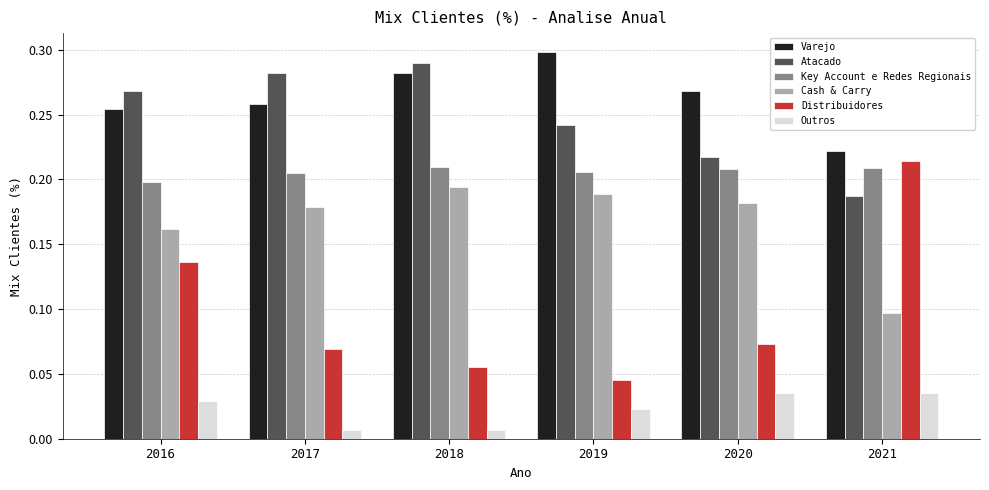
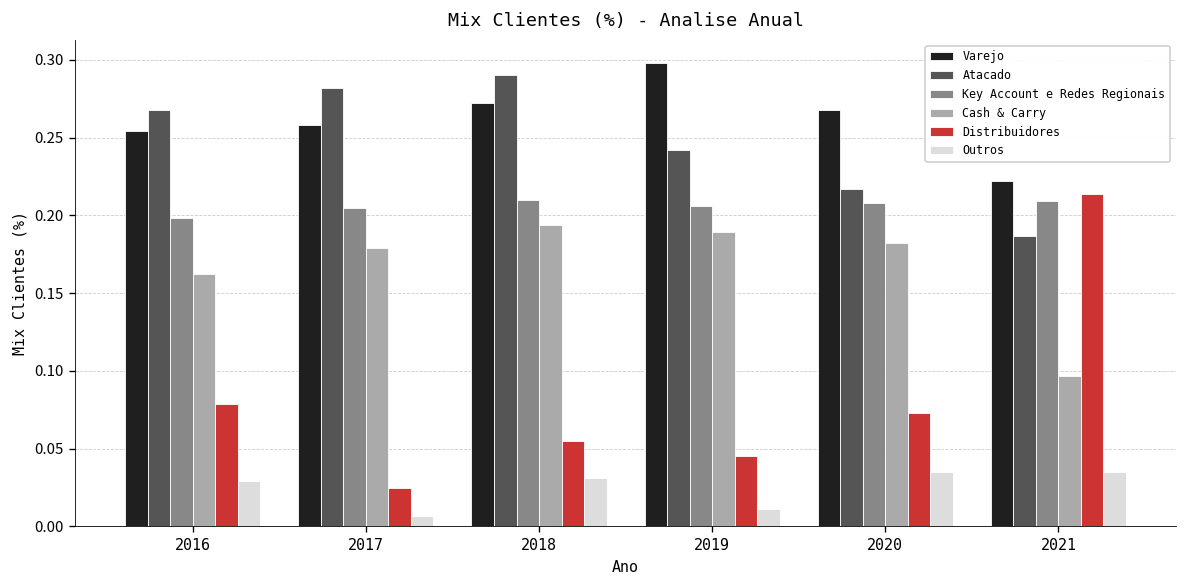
  {
    "Varejo": {
      "2016": 0.254,
      "2017": 0.258,
-     "2018": 0.282,
+     "2018": 0.272,
      "2019": 0.298,
      "2020": 0.268,
      "2021": 0.222
    },
    "Atacado": {
      "2016": 0.268,
      "2017": 0.282,
      "2018": 0.290,
      "2019": 0.242,
      "2020": 0.217,
      "2021": 0.187
    },
    "Distribuidores": {
-     "2016": 0.136,
-     "2017": 0.069,
+     "2016": 0.079,
+     "2017": 0.025,
      "2018": 0.055,
      "2019": 0.045,
      "2020": 0.073,
      "2021": 0.214
    },
    "Outros": {
      "2016": 0.029,
      "2017": 0.007,
-     "2018": 0.007,
-     "2019": 0.023,
+     "2018": 0.031,
+     "2019": 0.011,
      "2020": 0.035,
      "2021": 0.035
    }
  }
